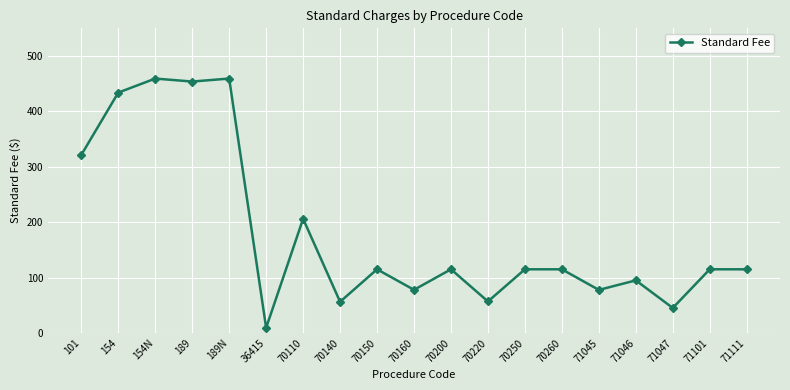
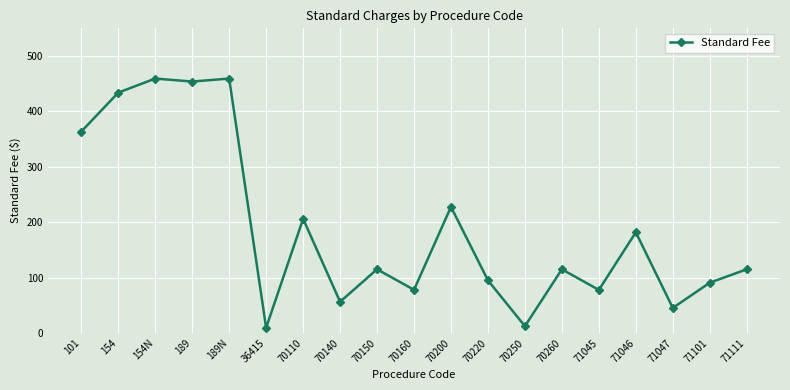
  {
-   "101": 320,
+   "101": 360,
    "154": 430,
    "154N": 460,
    "189": 450,
    "189N": 460,
    "36415": 10,
    "70110": 210,
    "70140": 60,
    "70150": 120,
    "70160": 80,
-   "70200": 120,
-   "70220": 60,
-   "70250": 120,
+   "70200": 230,
+   "70220": 100,
+   "70250": 10,
    "70260": 120,
    "71045": 80,
-   "71046": 100,
+   "71046": 180,
    "71047": 50,
-   "71101": 120,
+   "71101": 90,
    "71111": 120
  }
